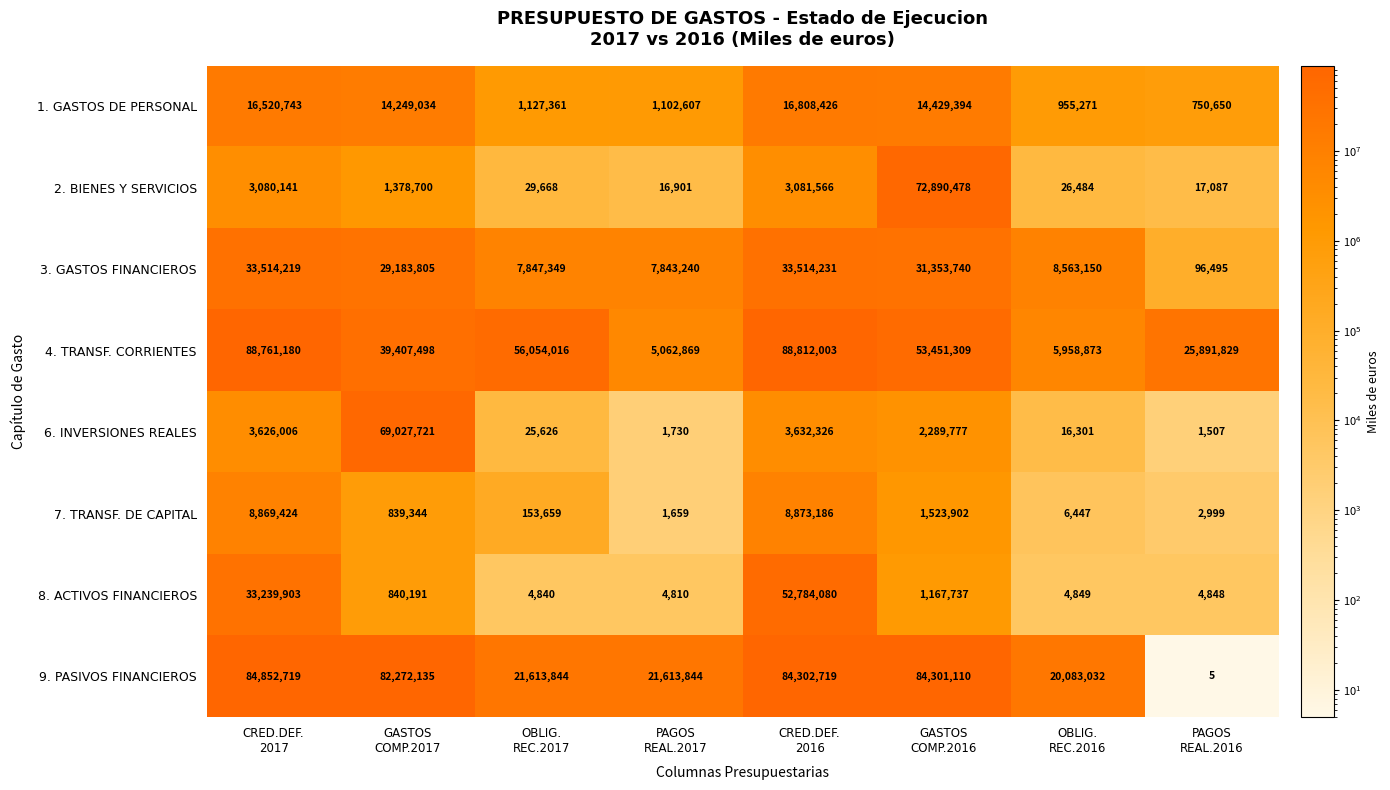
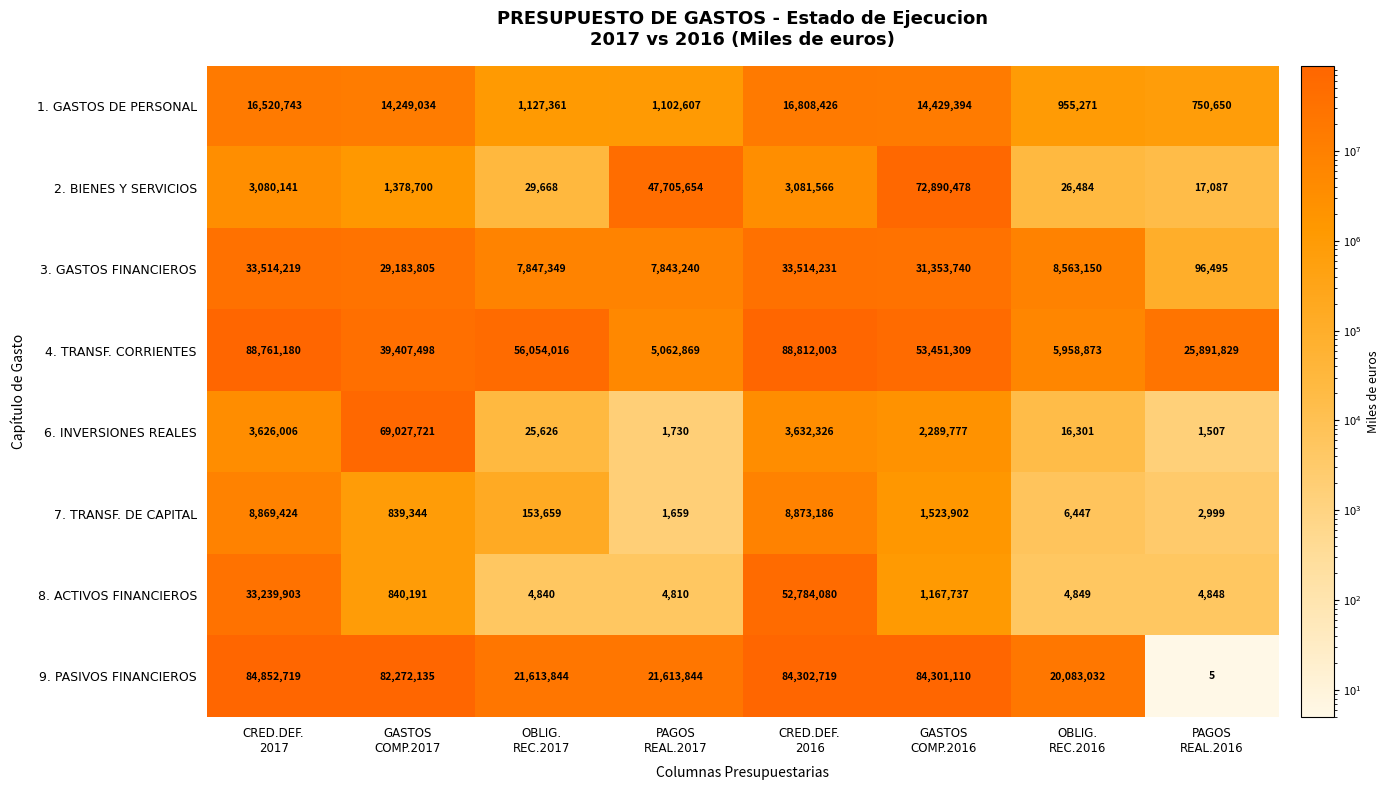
  {
    "1. GASTOS DE PERSONAL": {
      "CRED.DEF. 2017": "16,520,743",
      "GASTOS COMP.2017": "14,249,034",
      "OBLIG. REC.2017": "1,127,361",
      "PAGOS REAL.2017": "1,102,607",
      "CRED.DEF. 2016": "16,808,426",
      "GASTOS COMP.2016": "14,429,394",
      "OBLIG. REC.2016": "955,271",
      "PAGOS REAL.2016": "750,650"
    },
    "2. BIENES Y SERVICIOS": {
      "CRED.DEF. 2017": "3,080,141",
      "GASTOS COMP.2017": "1,378,700",
      "OBLIG. REC.2017": "29,668",
-     "PAGOS REAL.2017": "16,901",
+     "PAGOS REAL.2017": "47,705,654",
      "CRED.DEF. 2016": "3,081,566",
      "GASTOS COMP.2016": "72,890,478",
      "OBLIG. REC.2016": "26,484",
      "PAGOS REAL.2016": "17,087"
    },
    "3. GASTOS FINANCIEROS": {
      "CRED.DEF. 2017": "33,514,219",
      "GASTOS COMP.2017": "29,183,805",
      "OBLIG. REC.2017": "7,847,349",
      "PAGOS REAL.2017": "7,843,240",
      "CRED.DEF. 2016": "33,514,231",
      "GASTOS COMP.2016": "31,353,740",
      "OBLIG. REC.2016": "8,563,150",
      "PAGOS REAL.2016": "96,495"
    },
    "4. TRANSF. CORRIENTES": {
      "CRED.DEF. 2017": "88,761,180",
      "GASTOS COMP.2017": "39,407,498",
      "OBLIG. REC.2017": "56,054,016",
      "PAGOS REAL.2017": "5,062,869",
      "CRED.DEF. 2016": "88,812,003",
      "GASTOS COMP.2016": "53,451,309",
      "OBLIG. REC.2016": "5,958,873",
      "PAGOS REAL.2016": "25,891,829"
    },
    "6. INVERSIONES REALES": {
      "CRED.DEF. 2017": "3,626,006",
      "GASTOS COMP.2017": "69,027,721",
      "OBLIG. REC.2017": "25,626",
      "PAGOS REAL.2017": "1,730",
      "CRED.DEF. 2016": "3,632,326",
      "GASTOS COMP.2016": "2,289,777",
      "OBLIG. REC.2016": "16,301",
      "PAGOS REAL.2016": "1,507"
    },
    "7. TRANSF. DE CAPITAL": {
      "CRED.DEF. 2017": "8,869,424",
      "GASTOS COMP.2017": "839,344",
      "OBLIG. REC.2017": "153,659",
      "PAGOS REAL.2017": "1,659",
      "CRED.DEF. 2016": "8,873,186",
      "GASTOS COMP.2016": "1,523,902",
      "OBLIG. REC.2016": "6,447",
      "PAGOS REAL.2016": "2,999"
    },
    "8. ACTIVOS FINANCIEROS": {
      "CRED.DEF. 2017": "33,239,903",
      "GASTOS COMP.2017": "840,191",
      "OBLIG. REC.2017": "4,840",
      "PAGOS REAL.2017": "4,810",
      "CRED.DEF. 2016": "52,784,080",
      "GASTOS COMP.2016": "1,167,737",
      "OBLIG. REC.2016": "4,849",
      "PAGOS REAL.2016": "4,848"
    },
    "9. PASIVOS FINANCIEROS": {
      "CRED.DEF. 2017": "84,852,719",
      "GASTOS COMP.2017": "82,272,135",
      "OBLIG. REC.2017": "21,613,844",
      "PAGOS REAL.2017": "21,613,844",
      "CRED.DEF. 2016": "84,302,719",
      "GASTOS COMP.2016": "84,301,110",
      "OBLIG. REC.2016": "20,083,032",
      "PAGOS REAL.2016": "5"
    }
  }
